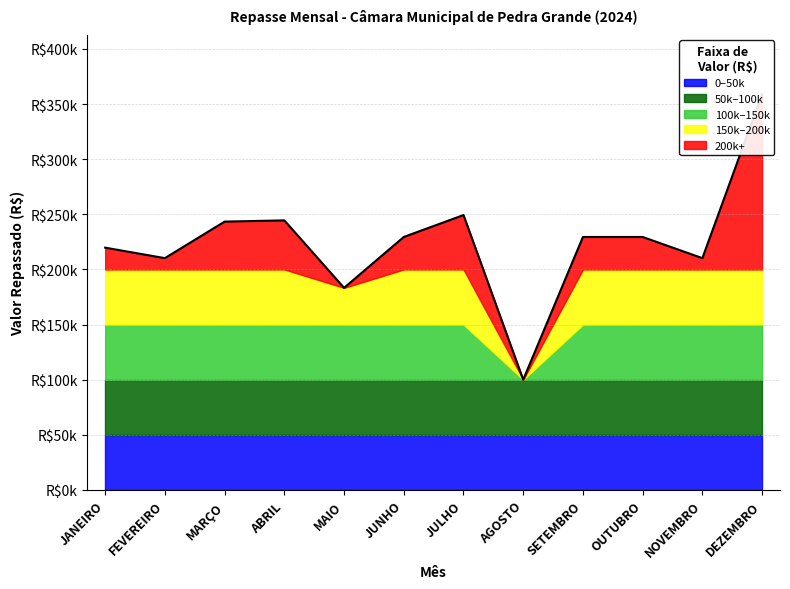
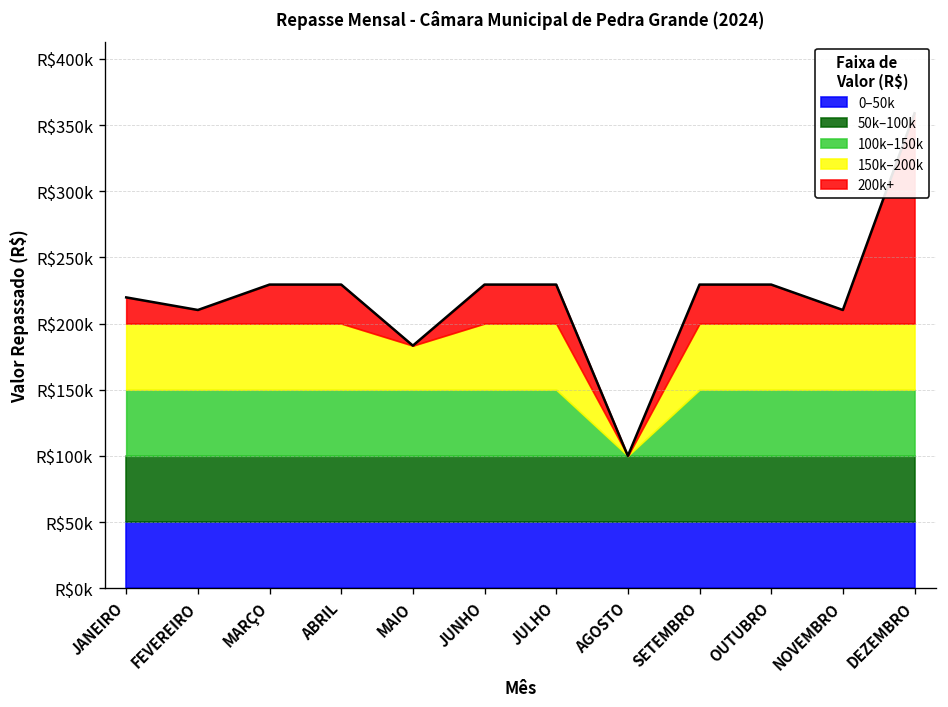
  {
    "200k+": {
      "JANEIRO": "R$220000",
      "FEVEREIRO": "R$210000",
-     "MARÇO": "R$243000",
-     "ABRIL": "R$244000",
+     "MARÇO": "R$229000",
+     "ABRIL": "R$229000",
      "JUNHO": "R$229000",
-     "JULHO": "R$249000",
+     "JULHO": "R$229000",
      "SETEMBRO": "R$229000",
      "OUTUBRO": "R$229000",
      "NOVEMBRO": "R$210000"
    },
    "0–50k": {
      "JANEIRO": "R$50000",
      "FEVEREIRO": "R$50000",
      "MARÇO": "R$50000",
      "ABRIL": "R$50000",
      "MAIO": "R$50000",
      "JUNHO": "R$50000",
      "JULHO": "R$50000",
      "AGOSTO": "R$50000",
      "SETEMBRO": "R$50000",
      "OUTUBRO": "R$50000",
      "NOVEMBRO": "R$50000",
      "DEZEMBRO": "R$50000"
    },
    "100k–150k": {
      "JANEIRO": "R$50000",
      "FEVEREIRO": "R$50000",
      "MARÇO": "R$50000",
      "ABRIL": "R$50000",
      "MAIO": "R$50000",
      "JUNHO": "R$50000",
      "JULHO": "R$50000",
      "SETEMBRO": "R$50000",
      "OUTUBRO": "R$50000",
      "NOVEMBRO": "R$50000",
      "DEZEMBRO": "R$50000"
    },
    "150k–200k": {
      "JANEIRO": "R$50000",
      "FEVEREIRO": "R$50000",
      "MARÇO": "R$50000",
      "ABRIL": "R$50000",
      "JUNHO": "R$50000",
      "JULHO": "R$50000",
      "SETEMBRO": "R$50000",
      "OUTUBRO": "R$50000",
      "NOVEMBRO": "R$50000",
      "DEZEMBRO": "R$50000"
    }
  }
